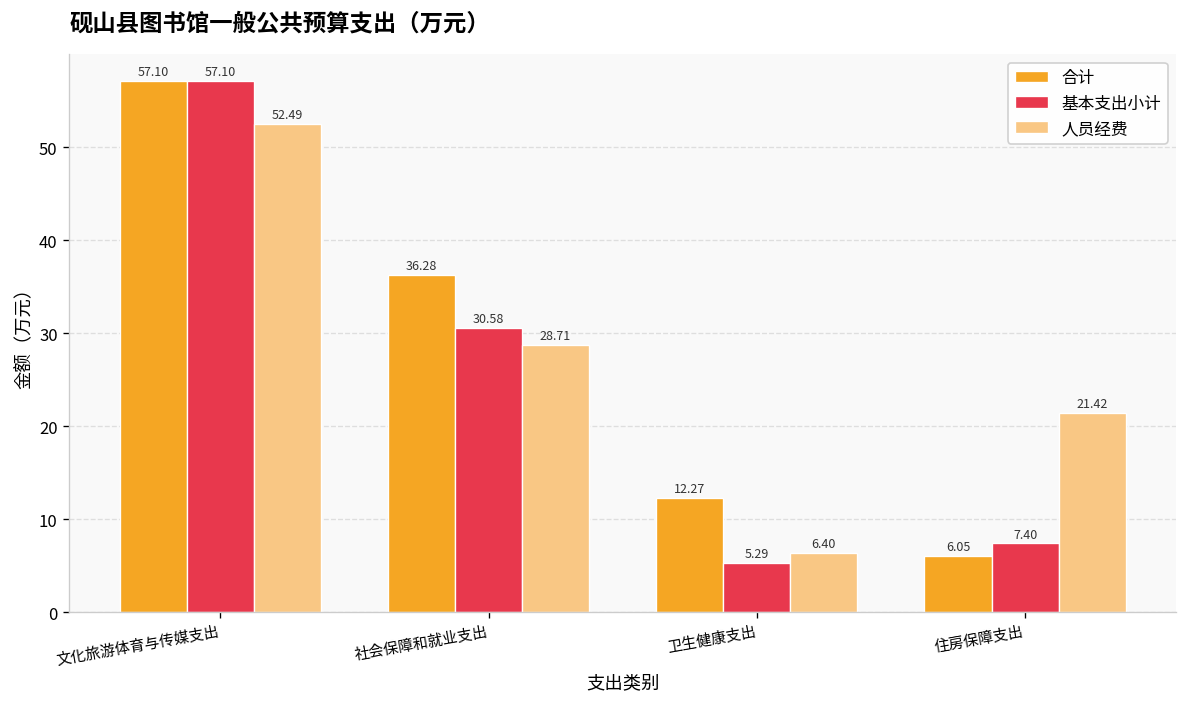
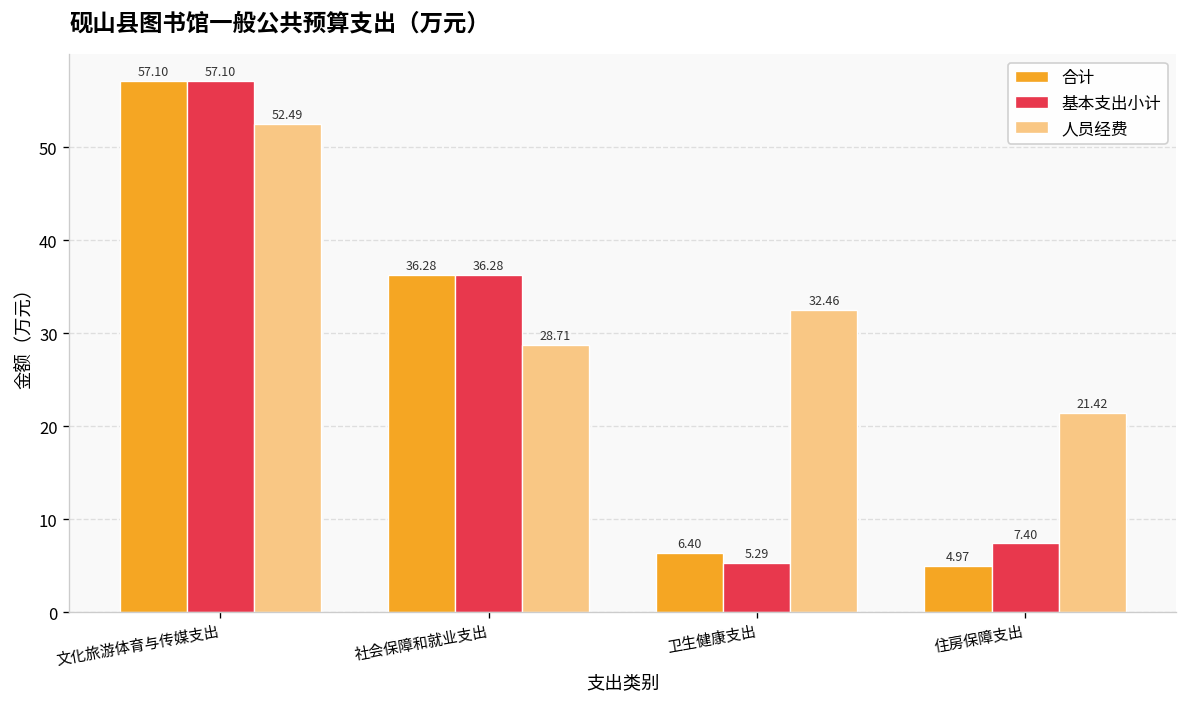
  {
    "合计": {
      "文化旅游体育与传媒支出": 57.10,
      "社会保障和就业支出": 36.28,
-     "卫生健康支出": 12.27,
-     "住房保障支出": 6.05
+     "卫生健康支出": 6.40,
+     "住房保障支出": 4.97
    },
    "基本支出小计": {
      "文化旅游体育与传媒支出": 57.10,
-     "社会保障和就业支出": 30.58,
+     "社会保障和就业支出": 36.28,
      "卫生健康支出": 5.29,
      "住房保障支出": 7.40
    },
    "人员经费": {
      "文化旅游体育与传媒支出": 52.49,
      "社会保障和就业支出": 28.71,
-     "卫生健康支出": 6.40,
+     "卫生健康支出": 32.46,
      "住房保障支出": 21.42
    }
  }
